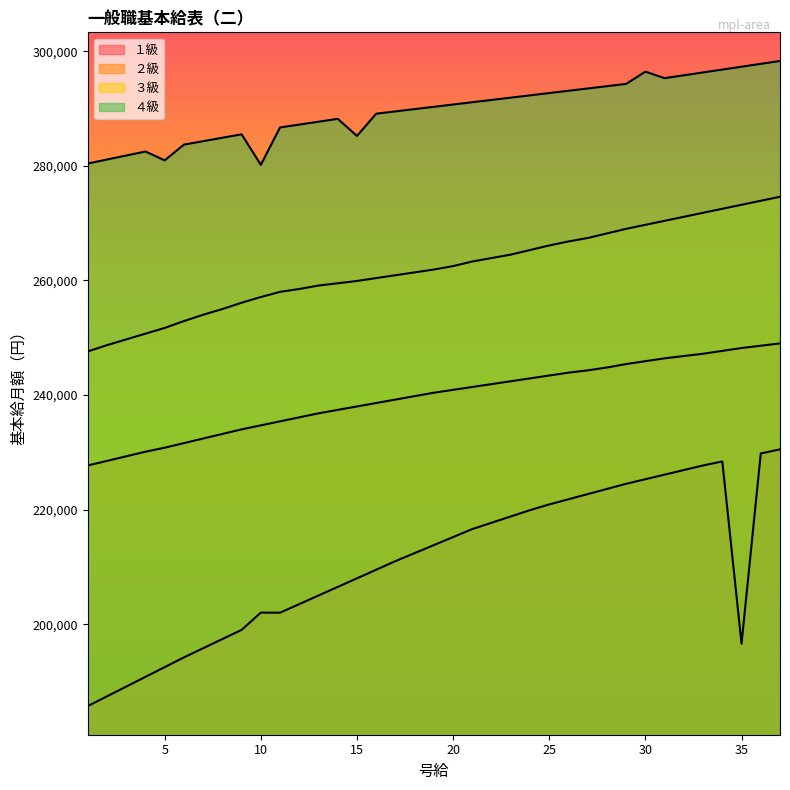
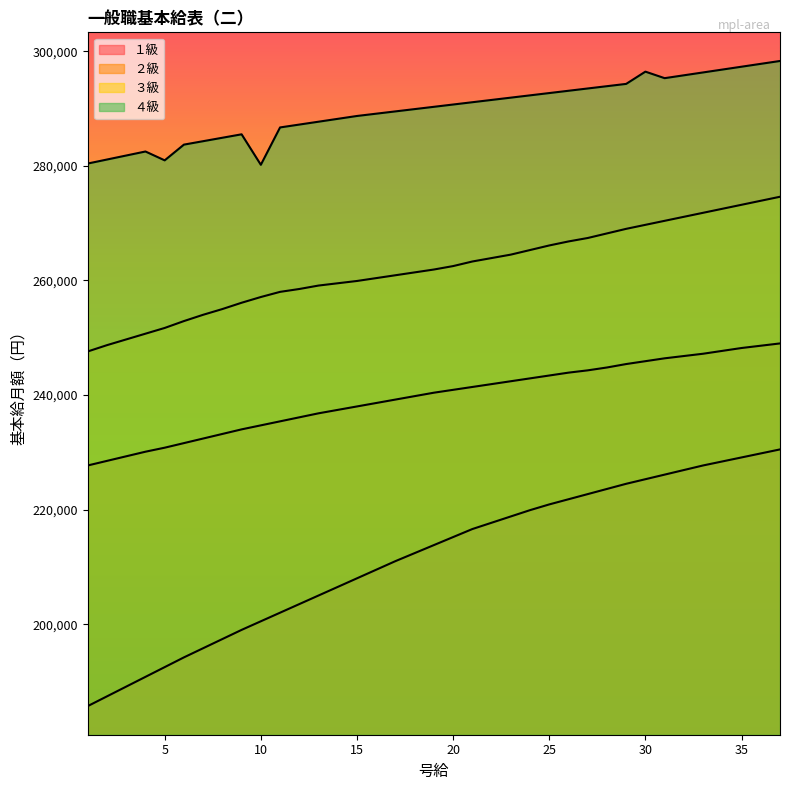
  {
    "１級": {
      "5": "193,000",
-     "10": "202,000",
+     "10": "201,000",
      "15": "208,000",
      "20": "215,000",
      "25": "221,000",
      "30": "225,000",
-     "35": "197,000"
+     "35": "229,000"
    },
    "４級": {
      "5": "281,000",
      "10": "280,000",
-     "15": "285,000",
+     "15": "289,000",
      "20": "291,000",
      "25": "293,000",
      "30": "296,000",
      "35": "297,000"
    }
  }
